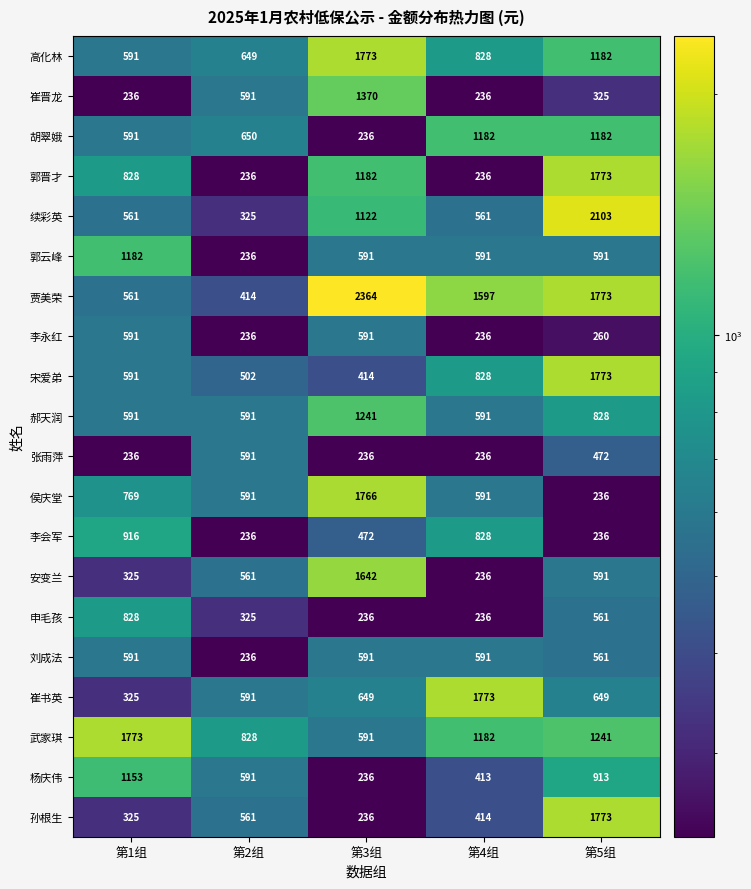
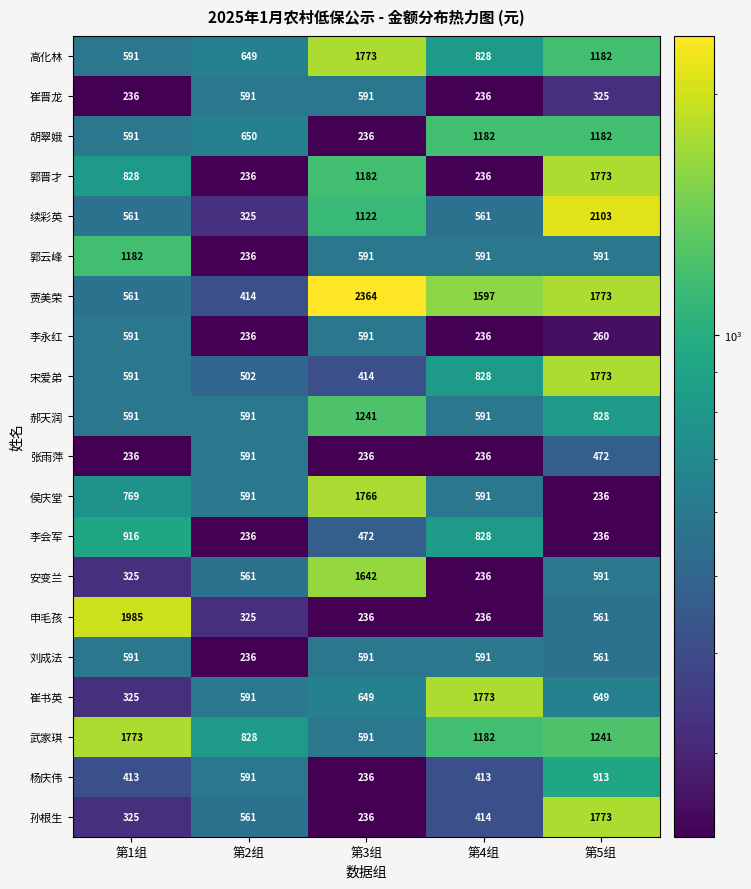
  {
    "高化林": {
      "第1组": 591,
      "第2组": 649,
      "第3组": 1773,
      "第4组": 828,
      "第5组": 1182
    },
    "崔晋龙": {
      "第1组": 236,
      "第2组": 591,
-     "第3组": 1370,
+     "第3组": 591,
      "第4组": 236,
      "第5组": 325
    },
    "胡翠娥": {
      "第1组": 591,
      "第2组": 650,
      "第3组": 236,
      "第4组": 1182,
      "第5组": 1182
    },
    "郭晋才": {
      "第1组": 828,
      "第2组": 236,
      "第3组": 1182,
      "第4组": 236,
      "第5组": 1773
    },
    "续彩英": {
      "第1组": 561,
      "第2组": 325,
      "第3组": 1122,
      "第4组": 561,
      "第5组": 2103
    },
    "郭云峰": {
      "第1组": 1182,
      "第2组": 236,
      "第3组": 591,
      "第4组": 591,
      "第5组": 591
    },
    "贾美荣": {
      "第1组": 561,
      "第2组": 414,
      "第3组": 2364,
      "第4组": 1597,
      "第5组": 1773
    },
    "李永红": {
      "第1组": 591,
      "第2组": 236,
      "第3组": 591,
      "第4组": 236,
      "第5组": 260
    },
    "宋爱弟": {
      "第1组": 591,
      "第2组": 502,
      "第3组": 414,
      "第4组": 828,
      "第5组": 1773
    },
    "郝天润": {
      "第1组": 591,
      "第2组": 591,
      "第3组": 1241,
      "第4组": 591,
      "第5组": 828
    },
    "张雨萍": {
      "第1组": 236,
      "第2组": 591,
      "第3组": 236,
      "第4组": 236,
      "第5组": 472
    },
    "侯庆堂": {
      "第1组": 769,
      "第2组": 591,
      "第3组": 1766,
      "第4组": 591,
      "第5组": 236
    },
    "李会军": {
      "第1组": 916,
      "第2组": 236,
      "第3组": 472,
      "第4组": 828,
      "第5组": 236
    },
    "安变兰": {
      "第1组": 325,
      "第2组": 561,
      "第3组": 1642,
      "第4组": 236,
      "第5组": 591
    },
    "申毛孩": {
-     "第1组": 828,
+     "第1组": 1985,
      "第2组": 325,
      "第3组": 236,
      "第4组": 236,
      "第5组": 561
    },
    "刘成法": {
      "第1组": 591,
      "第2组": 236,
      "第3组": 591,
      "第4组": 591,
      "第5组": 561
    },
    "崔书英": {
      "第1组": 325,
      "第2组": 591,
      "第3组": 649,
      "第4组": 1773,
      "第5组": 649
    },
    "武家琪": {
      "第1组": 1773,
      "第2组": 828,
      "第3组": 591,
      "第4组": 1182,
      "第5组": 1241
    },
    "杨庆伟": {
-     "第1组": 1153,
+     "第1组": 413,
      "第2组": 591,
      "第3组": 236,
      "第4组": 413,
      "第5组": 913
    },
    "孙根生": {
      "第1组": 325,
      "第2组": 561,
      "第3组": 236,
      "第4组": 414,
      "第5组": 1773
    }
  }
